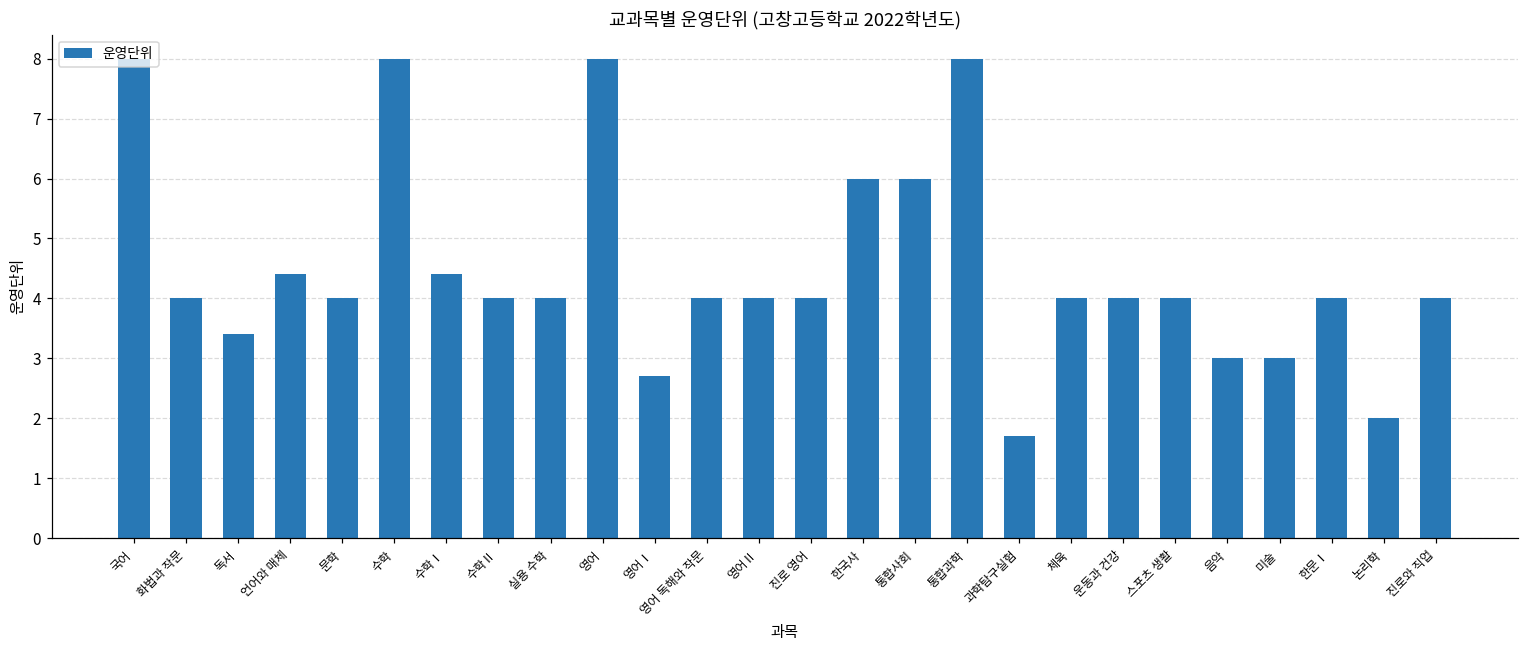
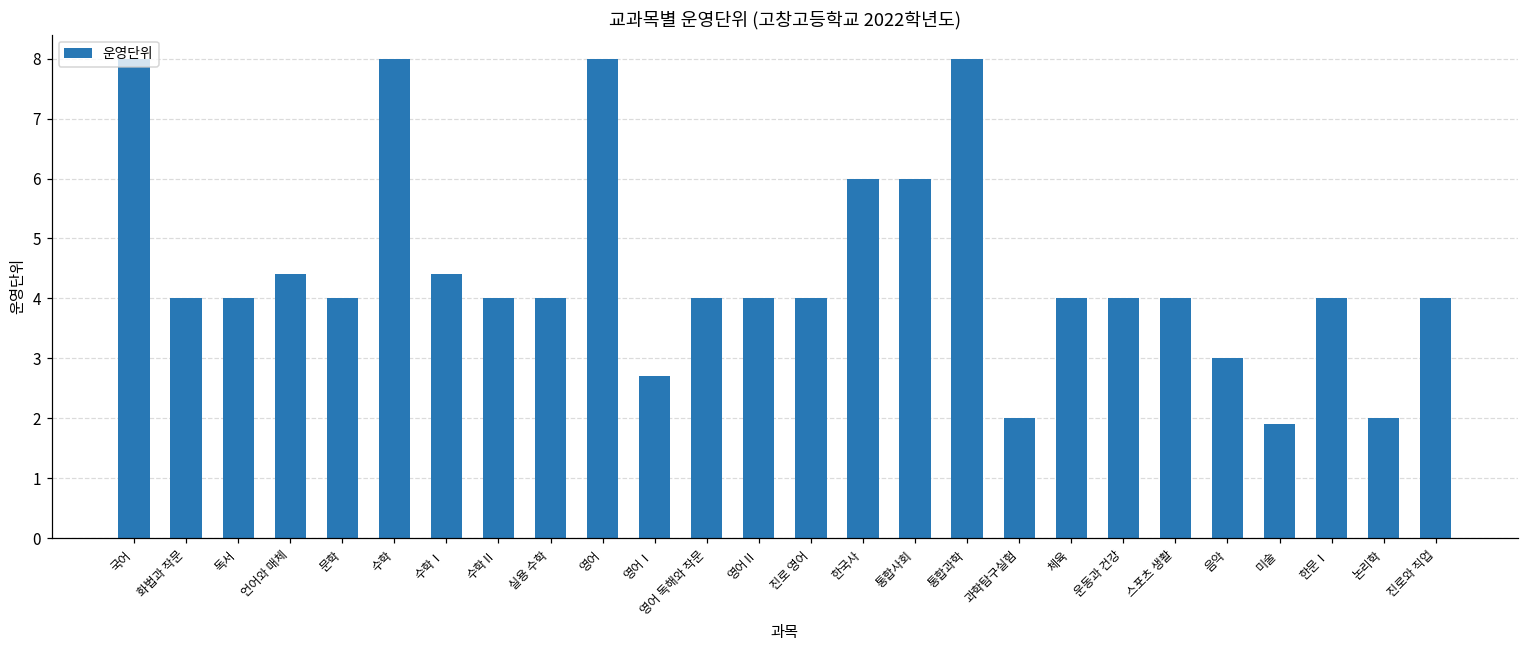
  {
    "화법과 작문": 4.0,
-   "독서": 3.4,
+   "독서": 4.0,
    "언어와 매체": 4.4,
    "문학": 4.0,
    "수학": 8.0,
    "수학Ⅰ": 4.4,
    "수학Ⅱ": 4.0,
    "실용 수학": 4.0,
    "영어": 8.0,
    "영어Ⅰ": 2.7,
    "영어 독해와 작문": 4.0,
    "영어Ⅱ": 4.0,
    "진로 영어": 4.0,
    "한국사": 6.0,
    "통합사회": 6.0,
    "통합과학": 8.0,
-   "과학탐구실험": 1.7,
+   "과학탐구실험": 2.0,
    "체육": 4.0,
    "운동과 건강": 4.0,
    "스포츠 생활": 4.0,
    "음악": 3.0,
-   "미술": 3.0,
+   "미술": 1.9,
    "한문Ⅰ": 4.0,
    "논리학": 2.0,
    "진로와 직업": 4.0
  }
